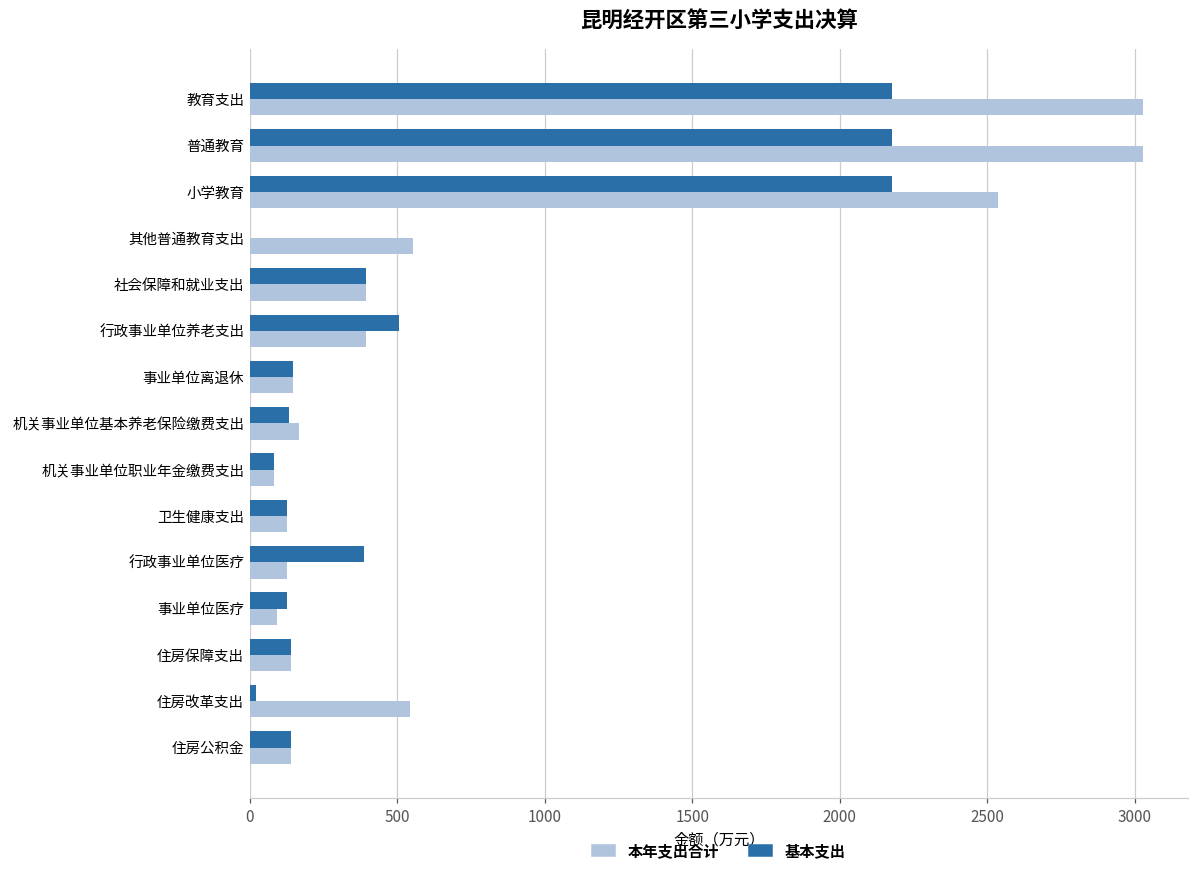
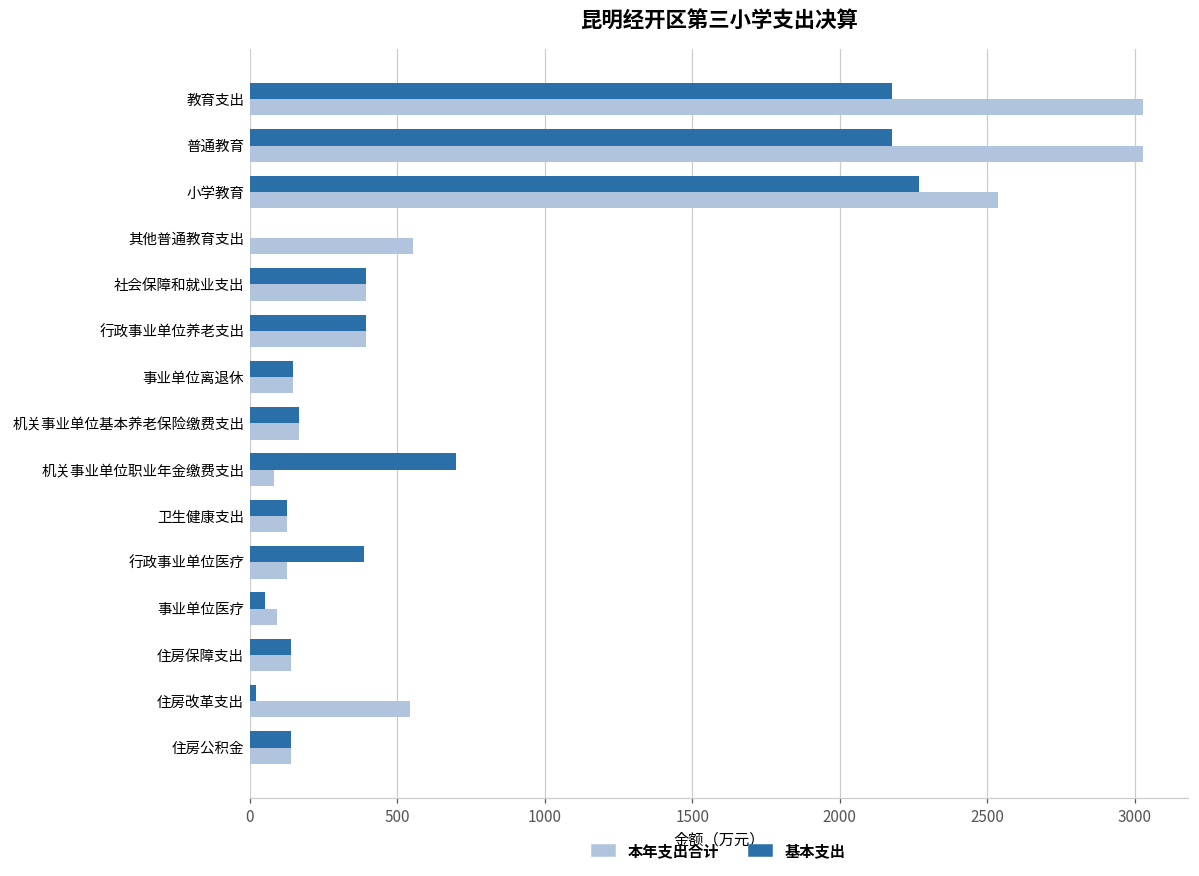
  {
    "本年支出合计": {
      "教育支出": 3030,
      "普通教育": 3030,
      "小学教育": 2540,
      "其他普通教育支出": 550,
      "社会保障和就业支出": 400,
      "行政事业单位养老支出": 400,
      "事业单位离退休": 150,
      "机关事业单位基本养老保险缴费支出": 170,
      "机关事业单位职业年金缴费支出": 80,
      "卫生健康支出": 130,
      "行政事业单位医疗": 130,
      "事业单位医疗": 90,
      "住房保障支出": 140,
      "住房改革支出": 540,
      "住房公积金": 140
    },
    "基本支出": {
      "教育支出": 2180,
      "普通教育": 2180,
-     "小学教育": 2180,
+     "小学教育": 2270,
      "其他普通教育支出": 0,
      "社会保障和就业支出": 400,
-     "行政事业单位养老支出": 510,
+     "行政事业单位养老支出": 400,
      "事业单位离退休": 150,
-     "机关事业单位基本养老保险缴费支出": 130,
-     "机关事业单位职业年金缴费支出": 80,
+     "机关事业单位基本养老保险缴费支出": 170,
+     "机关事业单位职业年金缴费支出": 700,
      "卫生健康支出": 130,
      "行政事业单位医疗": 390,
-     "事业单位医疗": 130,
+     "事业单位医疗": 50,
      "住房保障支出": 140,
      "住房改革支出": 20,
      "住房公积金": 140
    }
  }
